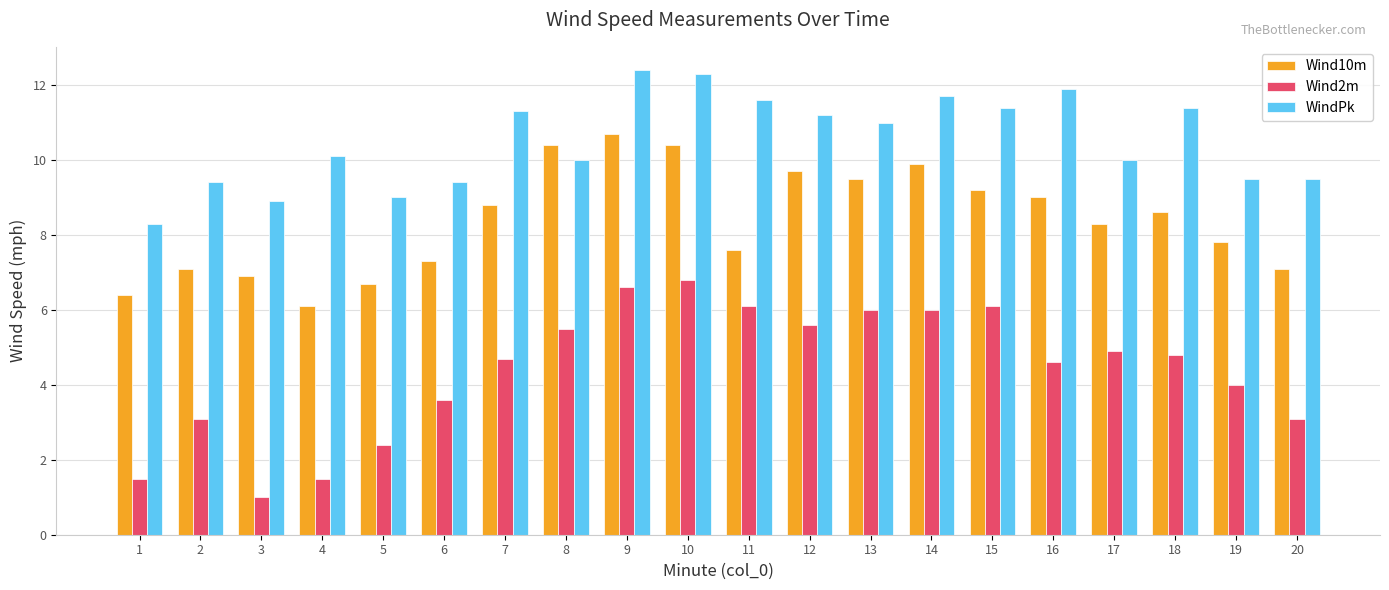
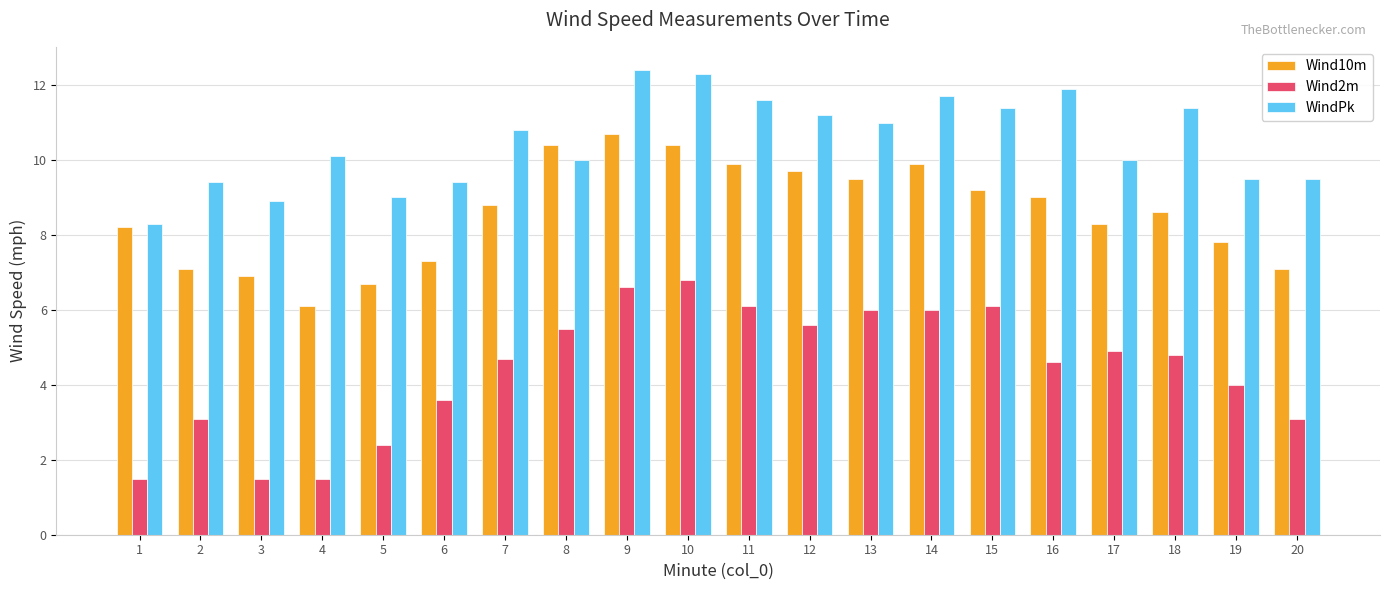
  {
    "Wind10m": {
-     "1": 6.4,
+     "1": 8.2,
      "2": 7.1,
      "3": 6.9,
      "4": 6.1,
      "5": 6.7,
      "6": 7.3,
      "7": 8.8,
      "8": 10.4,
      "9": 10.7,
      "10": 10.4,
-     "11": 7.6,
+     "11": 9.9,
      "12": 9.7,
      "13": 9.5,
      "14": 9.9,
      "15": 9.2,
      "16": 9.0,
      "17": 8.3,
      "18": 8.6,
      "19": 7.8,
      "20": 7.1
    },
    "Wind2m": {
      "1": 1.5,
      "2": 3.1,
-     "3": 1.0,
+     "3": 1.5,
      "4": 1.5,
      "5": 2.4,
      "6": 3.6,
      "7": 4.7,
      "8": 5.5,
      "9": 6.6,
      "10": 6.8,
      "11": 6.1,
      "12": 5.6,
      "13": 6.0,
      "14": 6.0,
      "15": 6.1,
      "16": 4.6,
      "17": 4.9,
      "18": 4.8,
      "19": 4.0,
      "20": 3.1
    },
    "WindPk": {
      "1": 8.3,
      "2": 9.4,
      "3": 8.9,
      "4": 10.1,
      "5": 9.0,
      "6": 9.4,
-     "7": 11.3,
+     "7": 10.8,
      "8": 10.0,
      "9": 12.4,
      "10": 12.3,
      "11": 11.6,
      "12": 11.2,
      "13": 11.0,
      "14": 11.7,
      "15": 11.4,
      "16": 11.9,
      "17": 10.0,
      "18": 11.4,
      "19": 9.5,
      "20": 9.5
    }
  }
